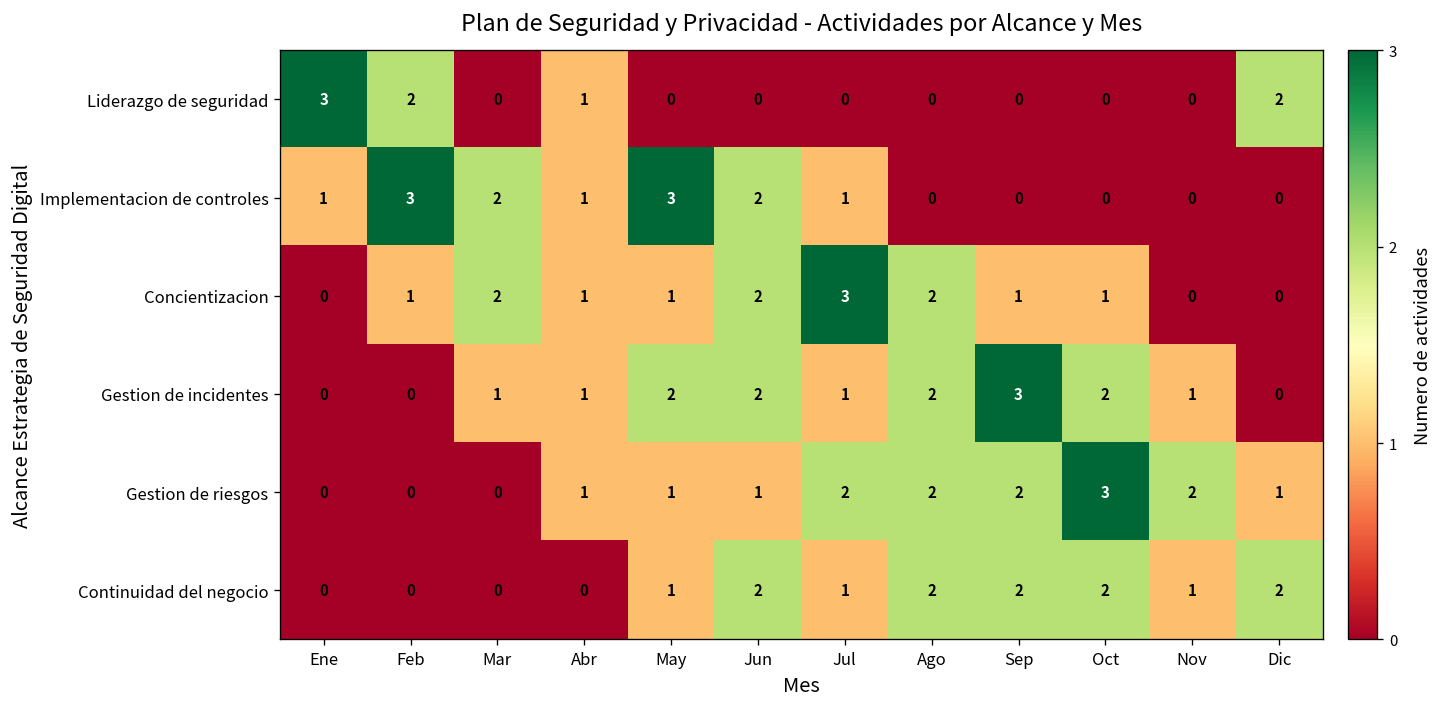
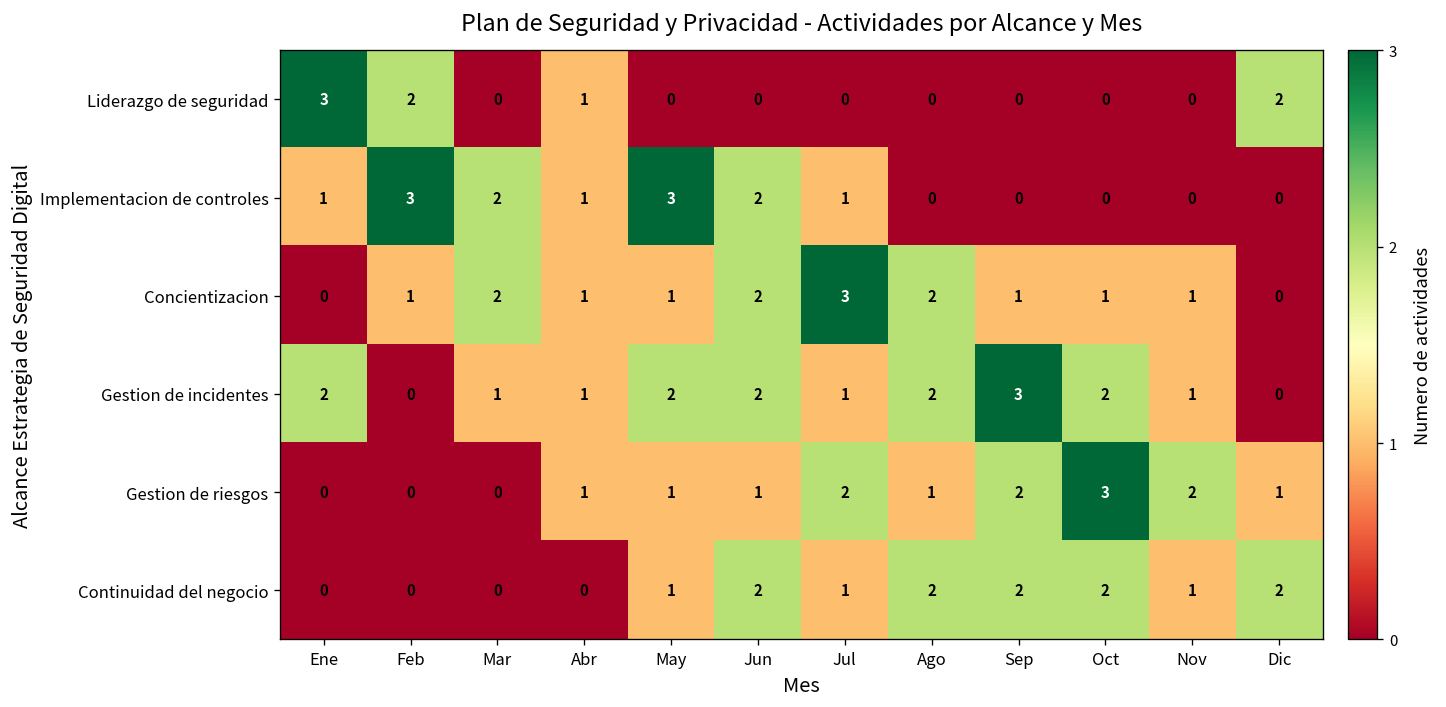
  {
    "Liderazgo de seguridad": {
      "Ene": 3,
      "Feb": 2,
      "Mar": 0,
      "Abr": 1,
      "May": 0,
      "Jun": 0,
      "Jul": 0,
      "Ago": 0,
      "Sep": 0,
      "Oct": 0,
      "Nov": 0,
      "Dic": 2
    },
    "Implementacion de controles": {
      "Ene": 1,
      "Feb": 3,
      "Mar": 2,
      "Abr": 1,
      "May": 3,
      "Jun": 2,
      "Jul": 1,
      "Ago": 0,
      "Sep": 0,
      "Oct": 0,
      "Nov": 0,
      "Dic": 0
    },
    "Concientizacion": {
      "Ene": 0,
      "Feb": 1,
      "Mar": 2,
      "Abr": 1,
      "May": 1,
      "Jun": 2,
      "Jul": 3,
      "Ago": 2,
      "Sep": 1,
      "Oct": 1,
-     "Nov": 0,
+     "Nov": 1,
      "Dic": 0
    },
    "Gestion de incidentes": {
-     "Ene": 0,
+     "Ene": 2,
      "Feb": 0,
      "Mar": 1,
      "Abr": 1,
      "May": 2,
      "Jun": 2,
      "Jul": 1,
      "Ago": 2,
      "Sep": 3,
      "Oct": 2,
      "Nov": 1,
      "Dic": 0
    },
    "Gestion de riesgos": {
      "Ene": 0,
      "Feb": 0,
      "Mar": 0,
      "Abr": 1,
      "May": 1,
      "Jun": 1,
      "Jul": 2,
-     "Ago": 2,
+     "Ago": 1,
      "Sep": 2,
      "Oct": 3,
      "Nov": 2,
      "Dic": 1
    },
    "Continuidad del negocio": {
      "Ene": 0,
      "Feb": 0,
      "Mar": 0,
      "Abr": 0,
      "May": 1,
      "Jun": 2,
      "Jul": 1,
      "Ago": 2,
      "Sep": 2,
      "Oct": 2,
      "Nov": 1,
      "Dic": 2
    }
  }
